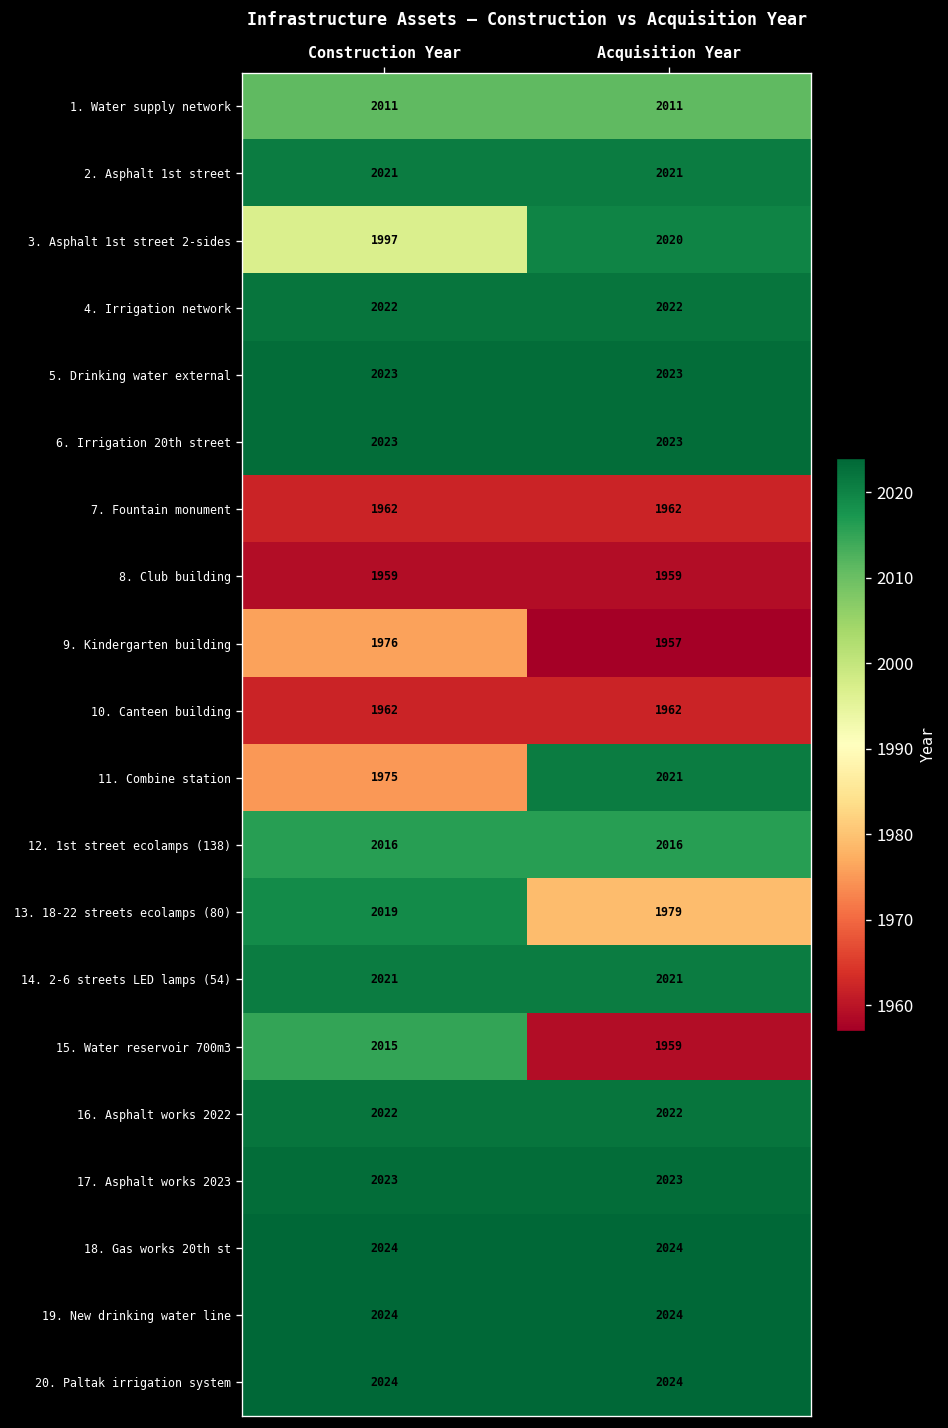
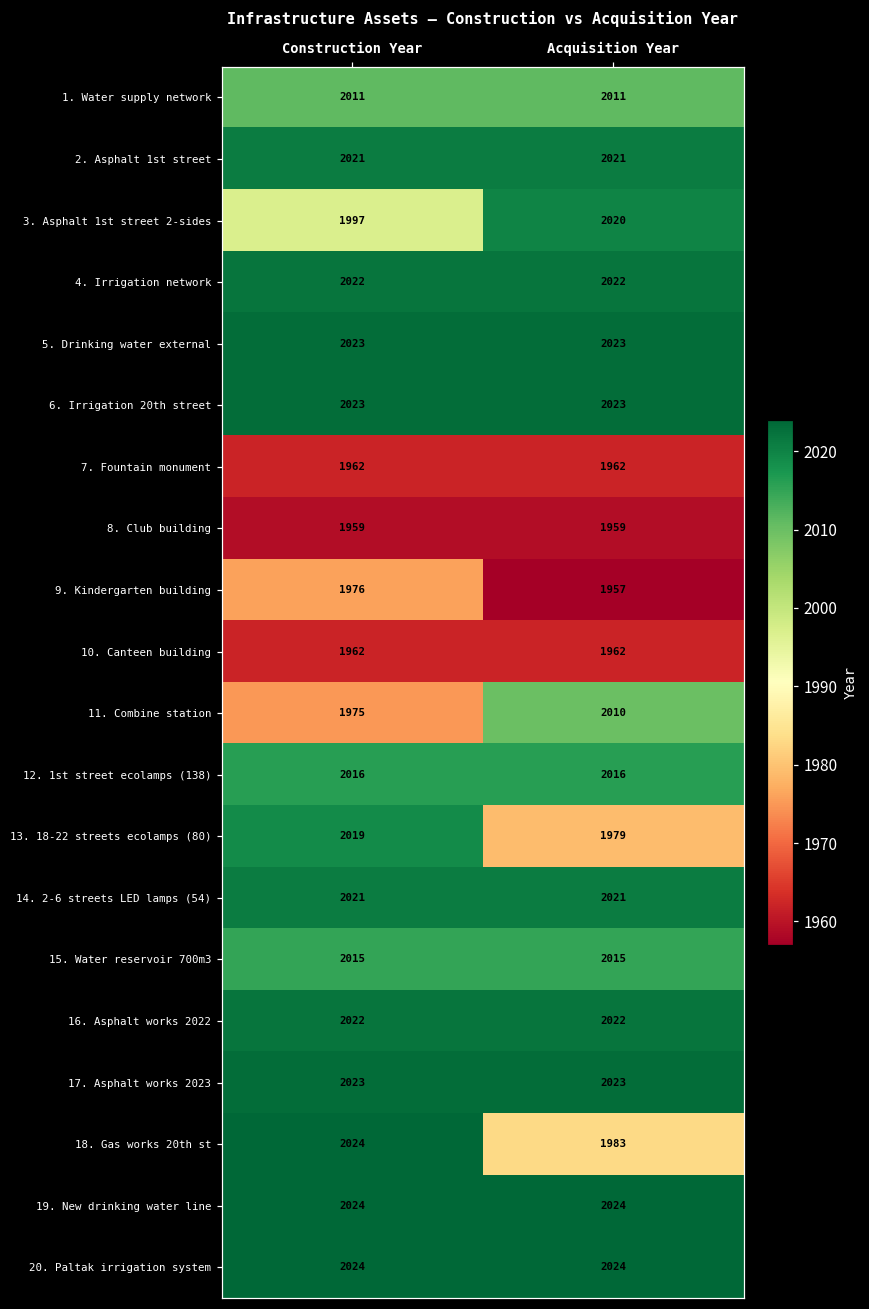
  {
    "1. Water supply network": {
      "Construction Year": 2011,
      "Acquisition Year": 2011
    },
    "2. Asphalt 1st street": {
      "Construction Year": 2021,
      "Acquisition Year": 2021
    },
    "3. Asphalt 1st street 2-sides": {
      "Construction Year": 1997,
      "Acquisition Year": 2020
    },
    "4. Irrigation network": {
      "Construction Year": 2022,
      "Acquisition Year": 2022
    },
    "5. Drinking water external": {
      "Construction Year": 2023,
      "Acquisition Year": 2023
    },
    "6. Irrigation 20th street": {
      "Construction Year": 2023,
      "Acquisition Year": 2023
    },
    "7. Fountain monument": {
      "Construction Year": 1962,
      "Acquisition Year": 1962
    },
    "8. Club building": {
      "Construction Year": 1959,
      "Acquisition Year": 1959
    },
    "9. Kindergarten building": {
      "Construction Year": 1976,
      "Acquisition Year": 1957
    },
    "10. Canteen building": {
      "Construction Year": 1962,
      "Acquisition Year": 1962
    },
    "11. Combine station": {
      "Construction Year": 1975,
-     "Acquisition Year": 2021
+     "Acquisition Year": 2010
    },
    "12. 1st street ecolamps (138)": {
      "Construction Year": 2016,
      "Acquisition Year": 2016
    },
    "13. 18-22 streets ecolamps (80)": {
      "Construction Year": 2019,
      "Acquisition Year": 1979
    },
    "14. 2-6 streets LED lamps (54)": {
      "Construction Year": 2021,
      "Acquisition Year": 2021
    },
    "15. Water reservoir 700m3": {
      "Construction Year": 2015,
-     "Acquisition Year": 1959
+     "Acquisition Year": 2015
    },
    "16. Asphalt works 2022": {
      "Construction Year": 2022,
      "Acquisition Year": 2022
    },
    "17. Asphalt works 2023": {
      "Construction Year": 2023,
      "Acquisition Year": 2023
    },
    "18. Gas works 20th st": {
      "Construction Year": 2024,
-     "Acquisition Year": 2024
+     "Acquisition Year": 1983
    },
    "19. New drinking water line": {
      "Construction Year": 2024,
      "Acquisition Year": 2024
    },
    "20. Paltak irrigation system": {
      "Construction Year": 2024,
      "Acquisition Year": 2024
    }
  }
